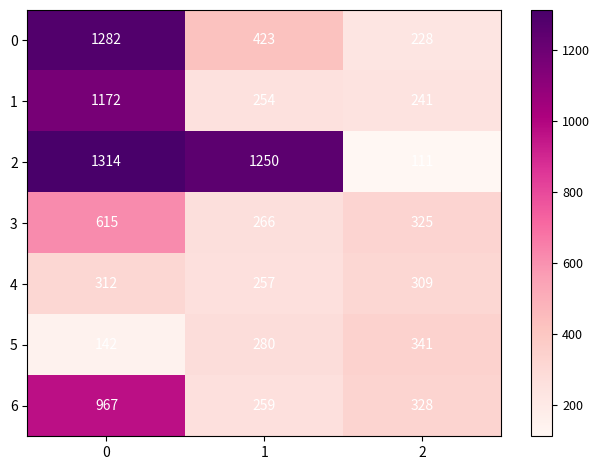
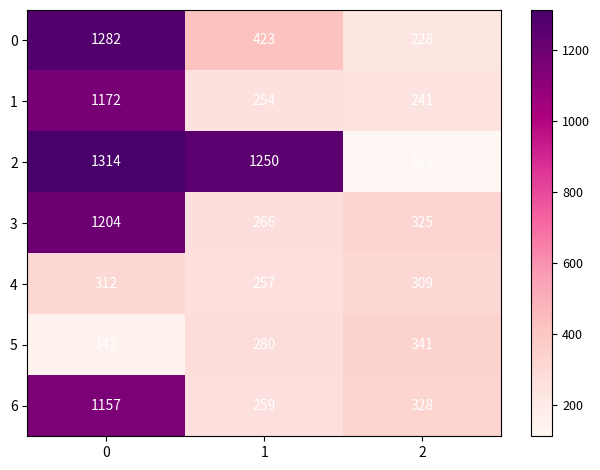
  {
    "0": {
      "0": 1282,
      "1": 423
    },
    "1": {
      "0": 1172
    },
    "2": {
      "0": 1314,
      "1": 1250
    },
    "3": {
-     "0": 615
+     "0": 1204
    },
    "5": {
      "2": 341
    },
    "6": {
-     "0": 967
+     "0": 1157
    }
  }
